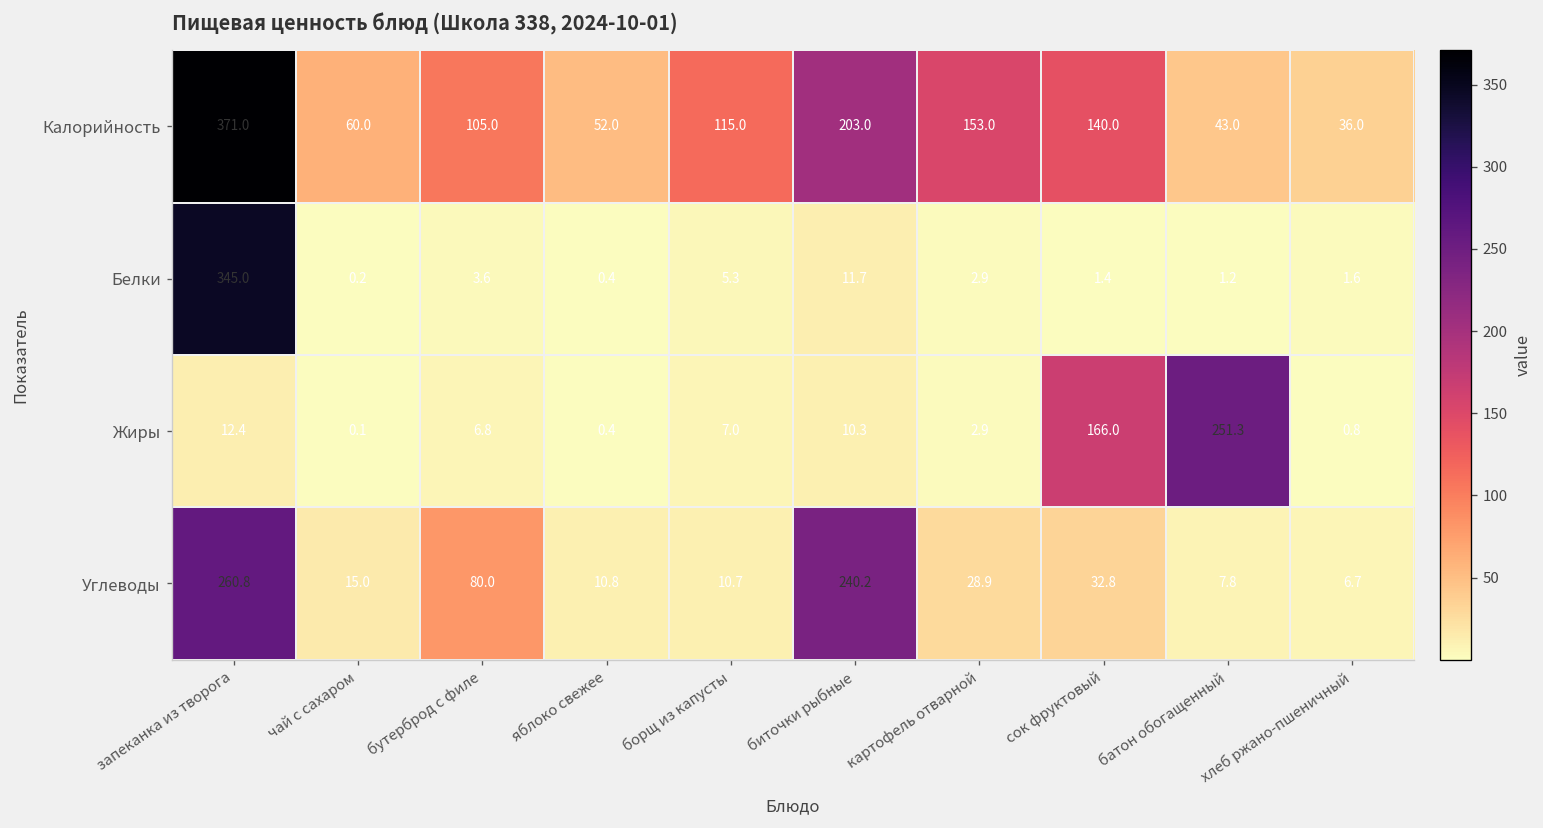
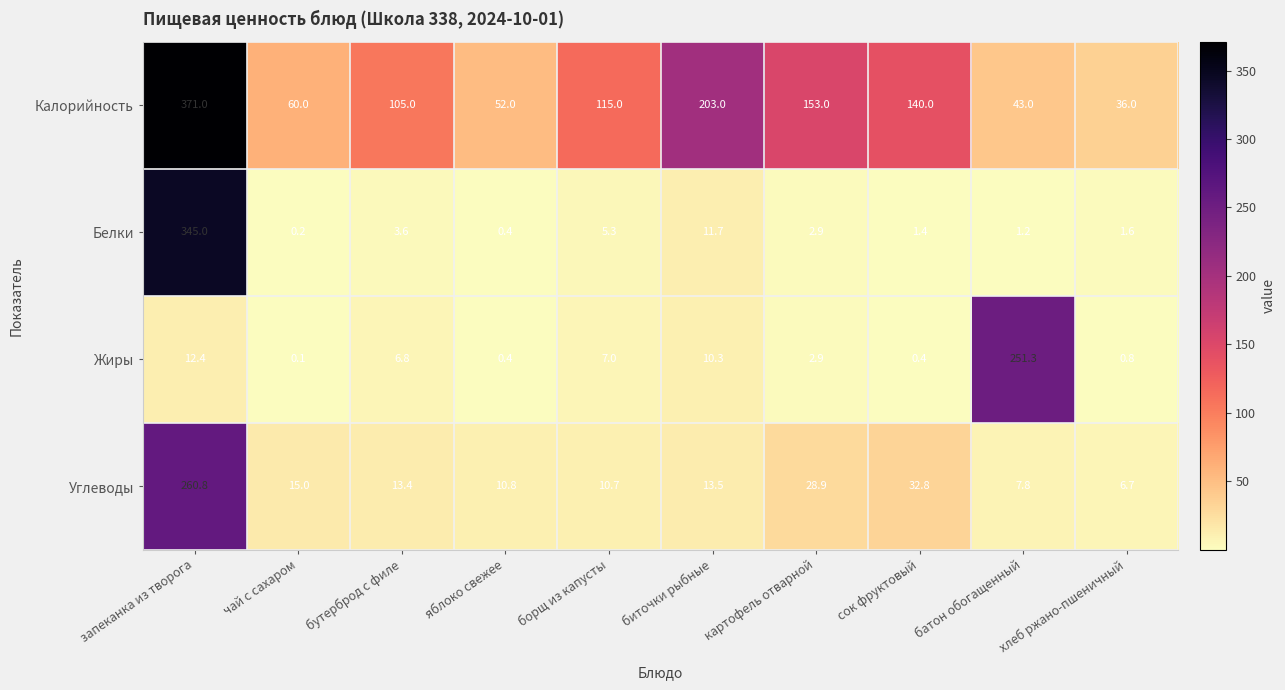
  {
    "Калорийность": {
      "запеканка из творога": 371.0,
      "чай с сахаром": 60.0,
      "бутерброд с филе": 105.0,
      "яблоко свежее": 52.0,
      "борщ из капусты": 115.0,
      "биточки рыбные": 203.0,
      "картофель отварной": 153.0,
      "сок фруктовый": 140.0,
      "батон обогащенный": 43.0,
      "хлеб ржано-пшеничный": 36.0
    },
    "Белки": {
      "чай с сахаром": 0.2,
      "бутерброд с филе": 3.6,
      "яблоко свежее": 0.4,
      "борщ из капусты": 5.3,
      "биточки рыбные": 11.7,
      "картофель отварной": 2.9,
      "сок фруктовый": 1.4,
      "батон обогащенный": 1.2,
      "хлеб ржано-пшеничный": 1.6
    },
    "Жиры": {
      "запеканка из творога": 12.4,
      "чай с сахаром": 0.1,
      "бутерброд с филе": 6.8,
      "яблоко свежее": 0.4,
      "борщ из капусты": 7.0,
      "биточки рыбные": 10.3,
      "картофель отварной": 2.9,
-     "сок фруктовый": 166.0,
+     "сок фруктовый": 0.4,
      "батон обогащенный": 251.3,
      "хлеб ржано-пшеничный": 0.8
    },
    "Углеводы": {
      "запеканка из творога": 260.8,
      "чай с сахаром": 15.0,
-     "бутерброд с филе": 80.0,
+     "бутерброд с филе": 13.4,
      "яблоко свежее": 10.8,
      "борщ из капусты": 10.7,
-     "биточки рыбные": 240.2,
+     "биточки рыбные": 13.5,
      "картофель отварной": 28.9,
      "сок фруктовый": 32.8,
      "батон обогащенный": 7.8,
      "хлеб ржано-пшеничный": 6.7
    }
  }
